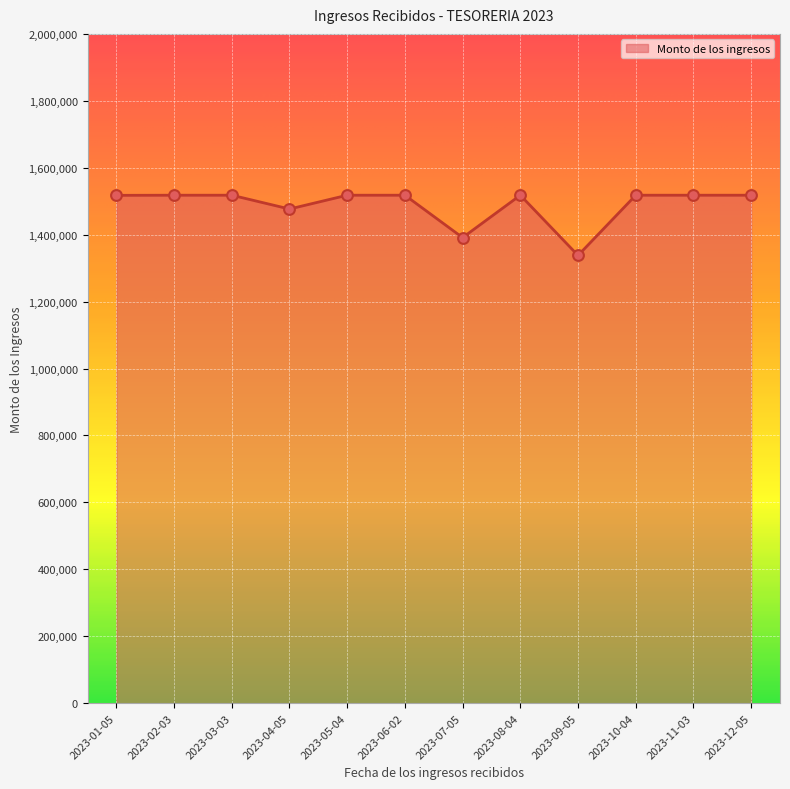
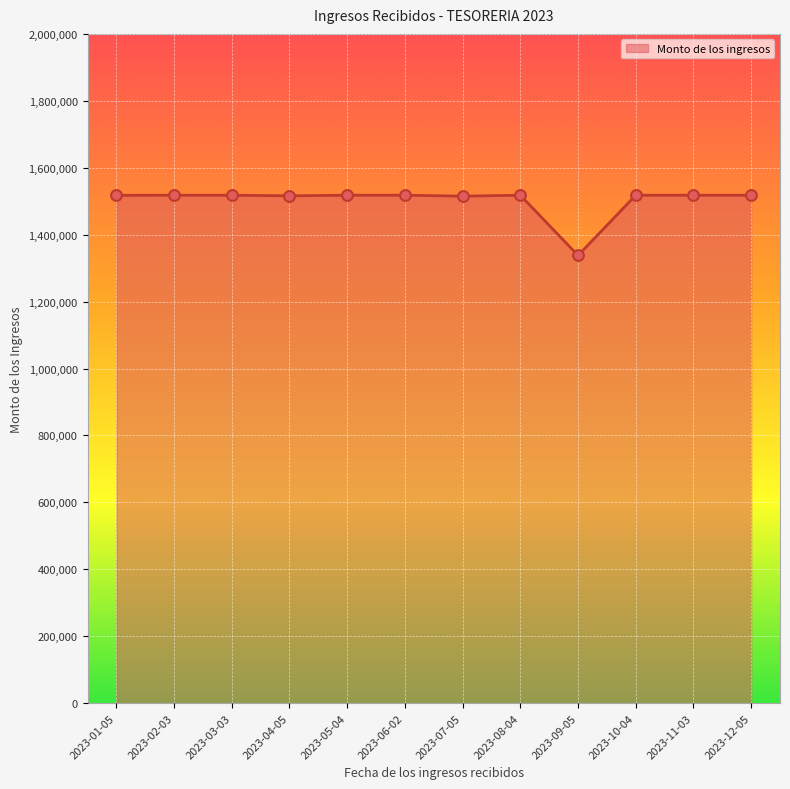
  {
    "2023-01-05": "1,520,000",
    "2023-02-03": "1,520,000",
    "2023-03-03": "1,520,000",
-   "2023-04-05": "1,480,000",
+   "2023-04-05": "1,520,000",
    "2023-05-04": "1,520,000",
    "2023-06-02": "1,520,000",
-   "2023-07-05": "1,390,000",
+   "2023-07-05": "1,520,000",
    "2023-08-04": "1,520,000",
    "2023-09-05": "1,340,000",
    "2023-10-04": "1,520,000",
    "2023-11-03": "1,520,000",
    "2023-12-05": "1,520,000"
  }
